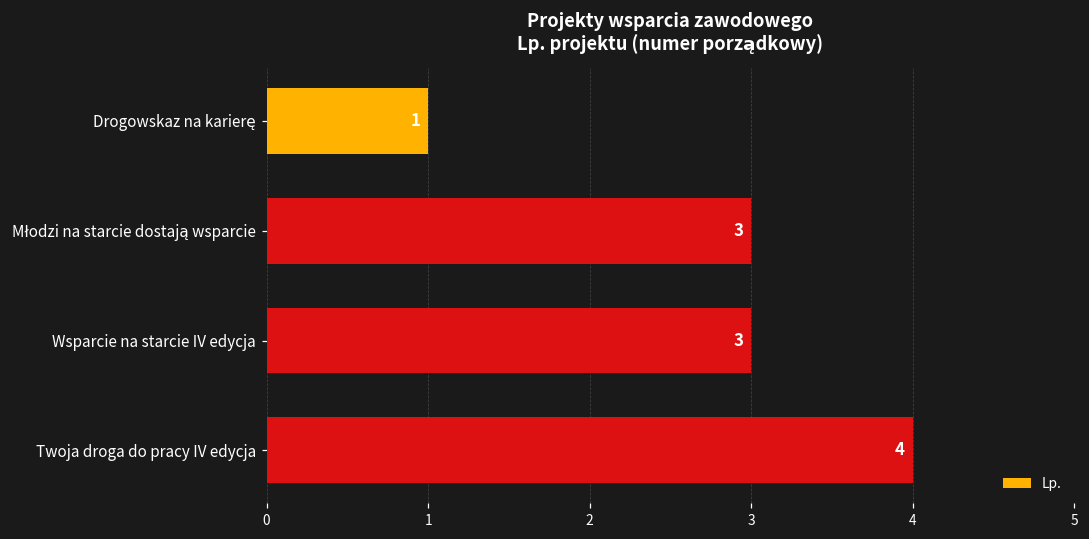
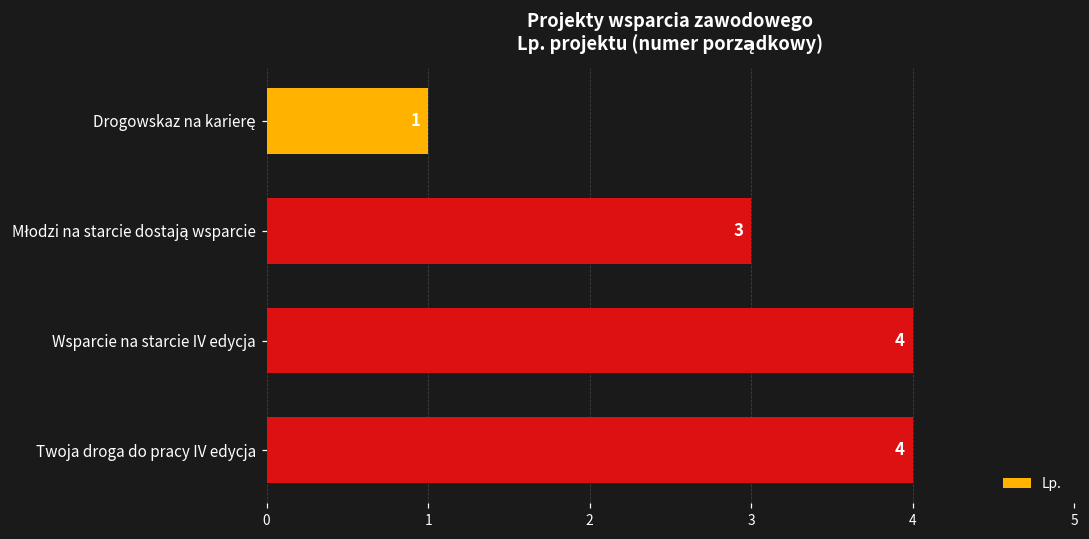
  {
    "Drogowskaz na karierę": 1,
    "Młodzi na starcie dostają wsparcie": 3,
-   "Wsparcie na starcie IV edycja": 3,
+   "Wsparcie na starcie IV edycja": 4,
    "Twoja droga do pracy IV edycja": 4
  }
